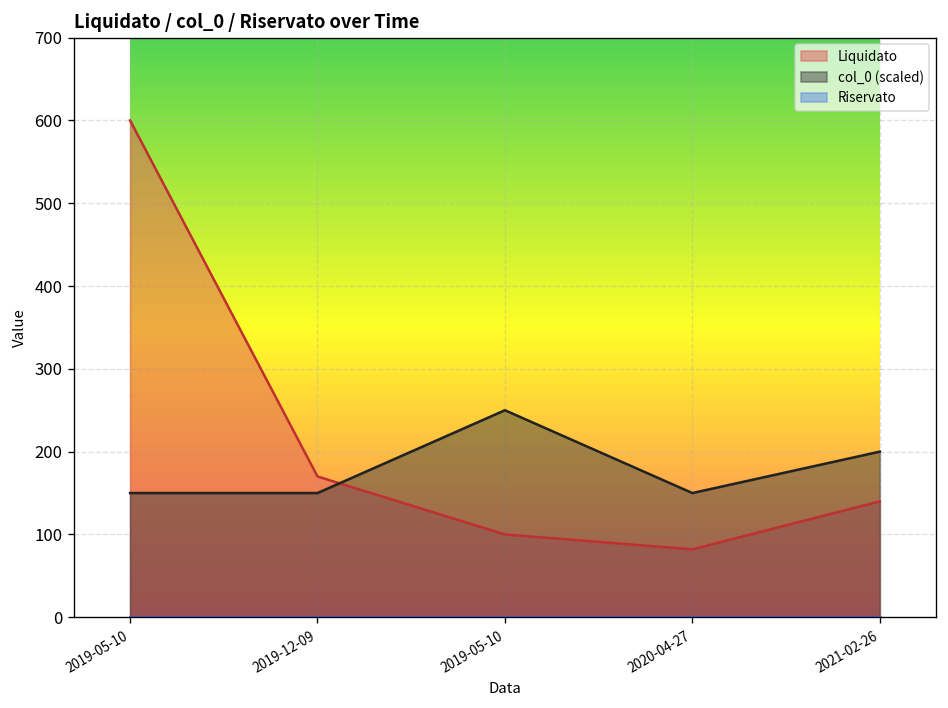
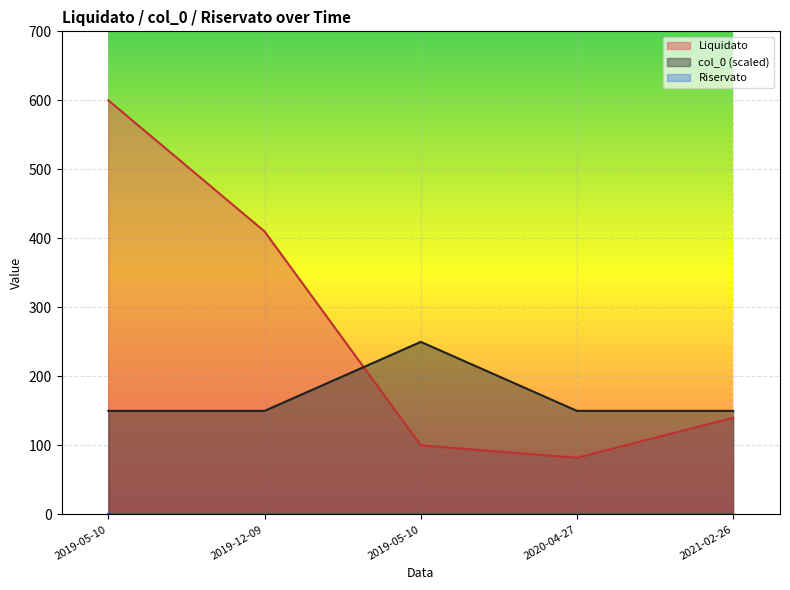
  {
    "Liquidato": {
-     "2019-12-09": 170,
+     "2019-12-09": 410,
      "2020-04-27": 80,
      "2021-02-26": 140
    },
    "col_0 (scaled)": {
      "2019-12-09": 150,
      "2020-04-27": 150,
-     "2021-02-26": 200
+     "2021-02-26": 150
    },
    "Riservato": {
      "2019-12-09": 0,
      "2020-04-27": 0,
      "2021-02-26": 0
    }
  }
